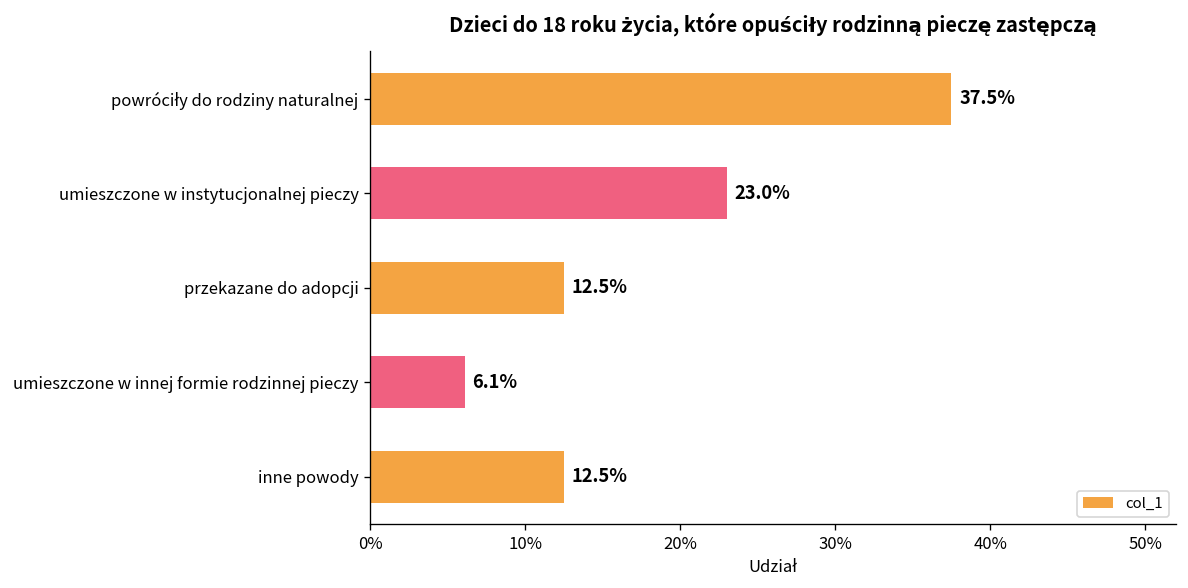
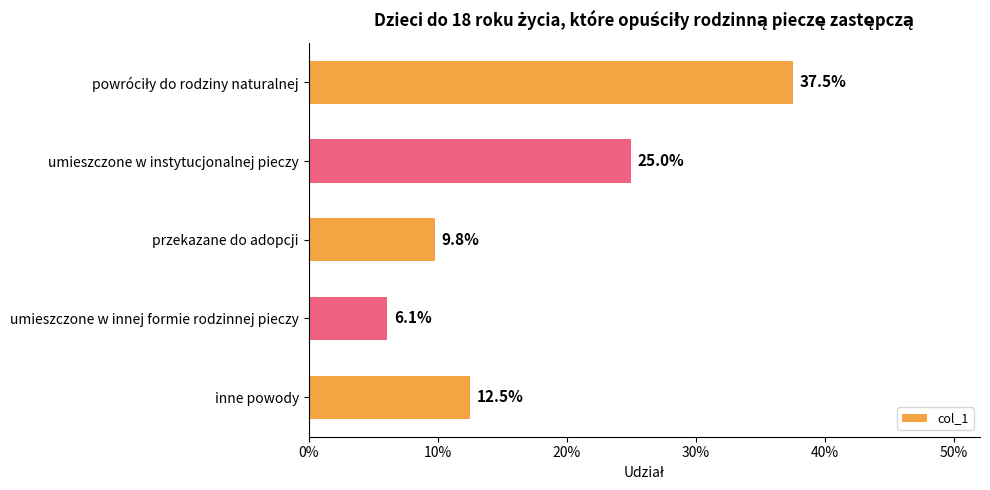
  {
    "powróciły do rodziny naturalnej": "37.5%",
-   "umieszczone w instytucjonalnej pieczy": "23.0%",
-   "przekazane do adopcji": "12.5%",
+   "umieszczone w instytucjonalnej pieczy": "25.0%",
+   "przekazane do adopcji": "9.8%",
    "umieszczone w innej formie rodzinnej pieczy": "6.1%",
    "inne powody": "12.5%"
  }
